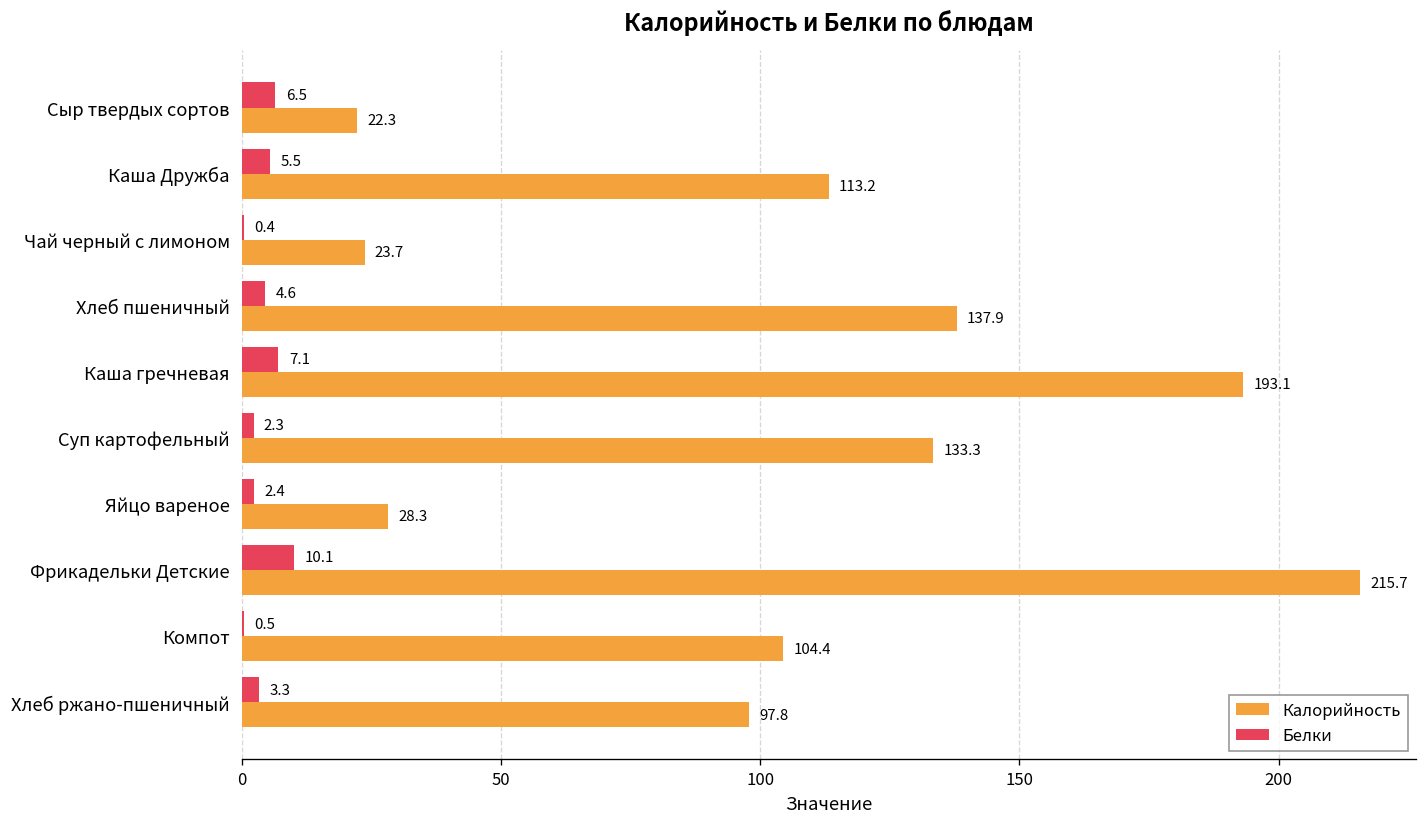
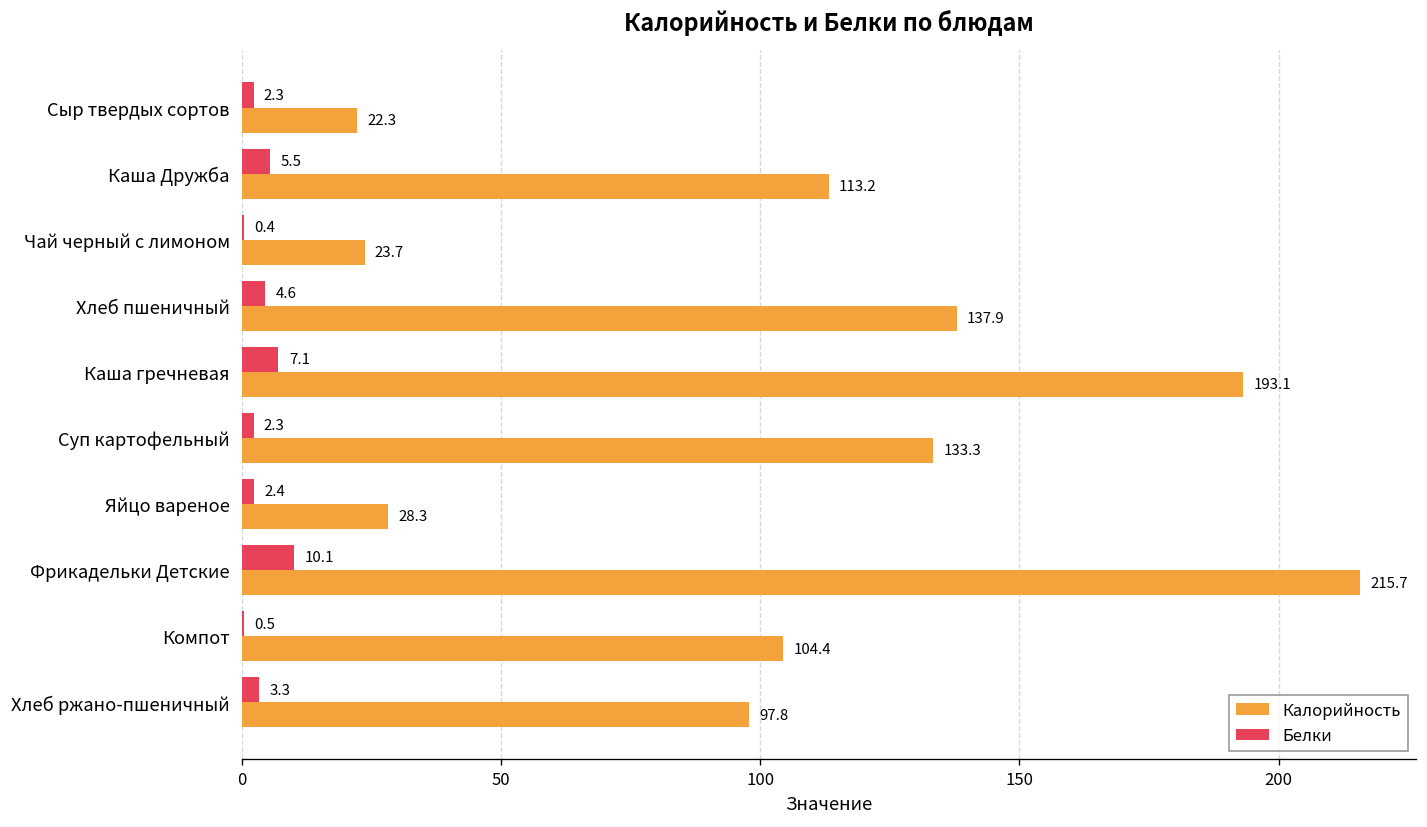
  {
    "Калорийность": {
      "Сыр твердых сортов": 22.3,
      "Каша Дружба": 113.2,
      "Чай черный с лимоном": 23.7,
      "Хлеб пшеничный": 137.9,
      "Каша гречневая": 193.1,
      "Суп картофельный": 133.3,
      "Яйцо вареное": 28.3,
      "Фрикадельки Детские": 215.7,
      "Компот": 104.4,
      "Хлеб ржано-пшеничный": 97.8
    },
    "Белки": {
-     "Сыр твердых сортов": 6.5,
+     "Сыр твердых сортов": 2.3,
      "Каша Дружба": 5.5,
      "Чай черный с лимоном": 0.4,
      "Хлеб пшеничный": 4.6,
      "Каша гречневая": 7.1,
      "Суп картофельный": 2.3,
      "Яйцо вареное": 2.4,
      "Фрикадельки Детские": 10.1,
      "Компот": 0.5,
      "Хлеб ржано-пшеничный": 3.3
    }
  }
